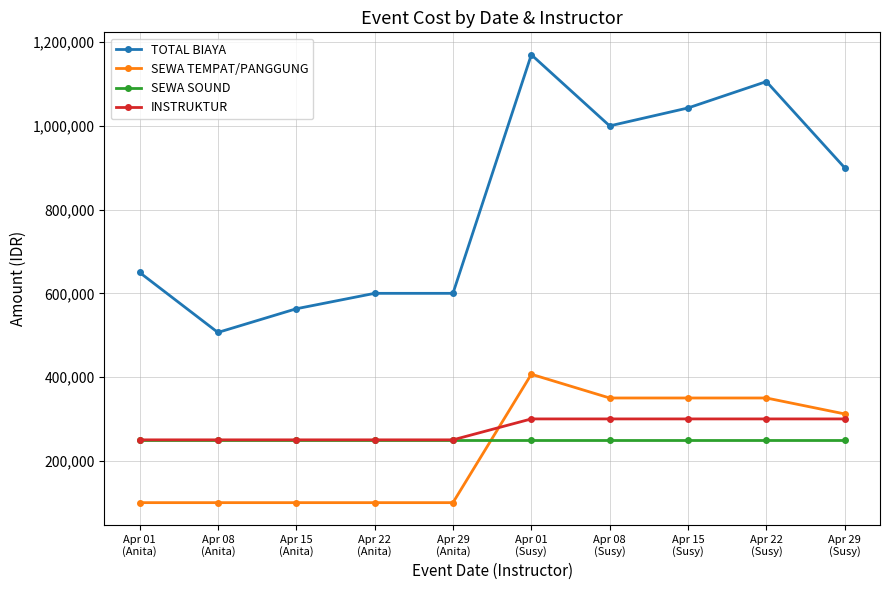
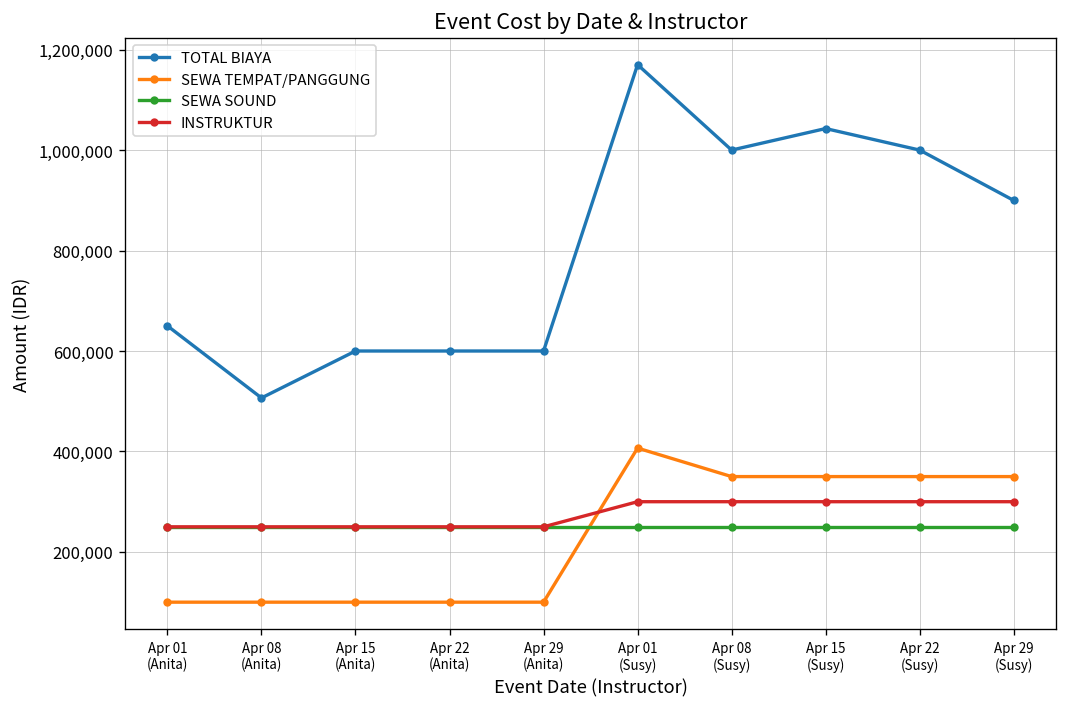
  {
    "TOTAL BIAYA": {
      "Apr 01 (Anita)": "650,000",
      "Apr 08 (Anita)": "510,000",
-     "Apr 15 (Anita)": "560,000",
+     "Apr 15 (Anita)": "600,000",
      "Apr 22 (Anita)": "600,000",
      "Apr 29 (Anita)": "600,000",
      "Apr 01 (Susy)": "1,170,000",
      "Apr 08 (Susy)": "1,000,000",
      "Apr 15 (Susy)": "1,040,000",
-     "Apr 22 (Susy)": "1,110,000",
+     "Apr 22 (Susy)": "1,000,000",
      "Apr 29 (Susy)": "900,000"
    },
    "SEWA TEMPAT/PANGGUNG": {
      "Apr 01 (Anita)": "100,000",
      "Apr 08 (Anita)": "100,000",
      "Apr 15 (Anita)": "100,000",
      "Apr 22 (Anita)": "100,000",
      "Apr 29 (Anita)": "100,000",
      "Apr 01 (Susy)": "410,000",
      "Apr 08 (Susy)": "350,000",
      "Apr 15 (Susy)": "350,000",
      "Apr 22 (Susy)": "350,000",
-     "Apr 29 (Susy)": "310,000"
+     "Apr 29 (Susy)": "350,000"
    },
    "SEWA SOUND": {
      "Apr 01 (Susy)": "250,000",
      "Apr 08 (Susy)": "250,000",
      "Apr 15 (Susy)": "250,000",
      "Apr 22 (Susy)": "250,000",
      "Apr 29 (Susy)": "250,000"
    },
    "INSTRUKTUR": {
      "Apr 01 (Susy)": "300,000",
      "Apr 08 (Susy)": "300,000",
      "Apr 15 (Susy)": "300,000",
      "Apr 22 (Susy)": "300,000",
      "Apr 29 (Susy)": "300,000"
    }
  }
